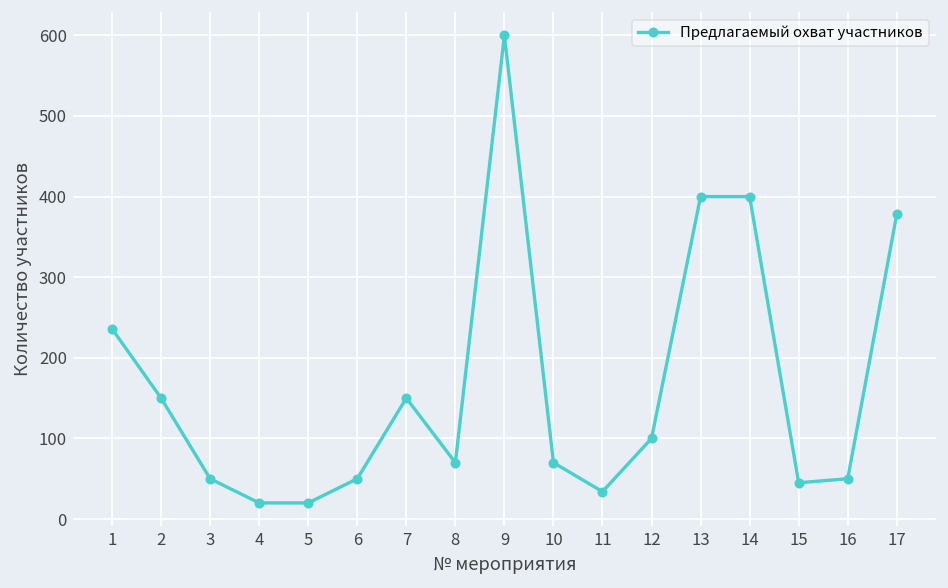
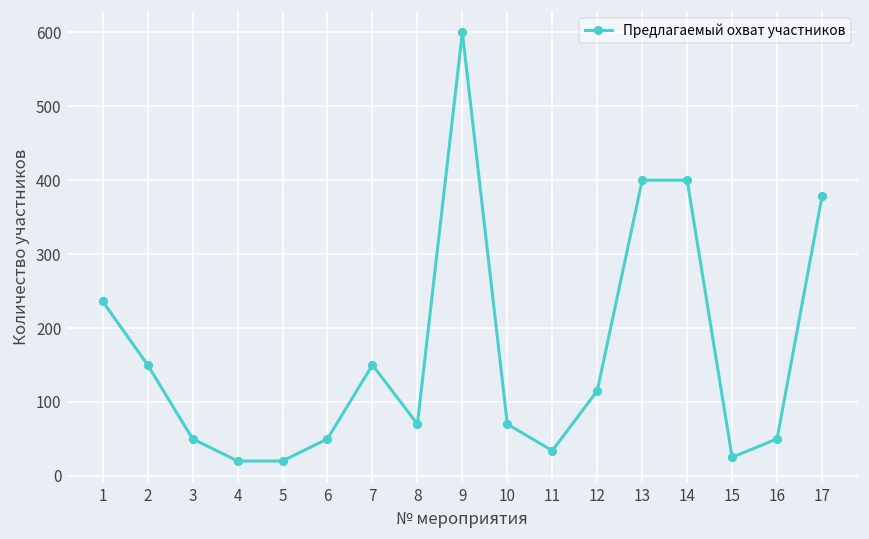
  {
    "1": 240,
    "2": 150,
    "3": 50,
    "4": 20,
    "5": 20,
    "6": 50,
    "7": 150,
    "8": 70,
    "9": 600,
    "10": 70,
    "11": 30,
-   "12": 100,
+   "12": 120,
    "13": 400,
    "14": 400,
-   "15": 50,
+   "15": 30,
    "16": 50,
    "17": 380
  }
